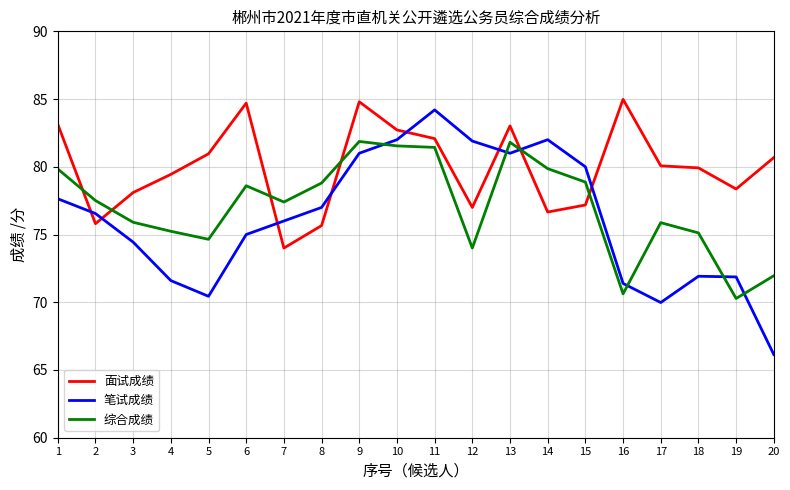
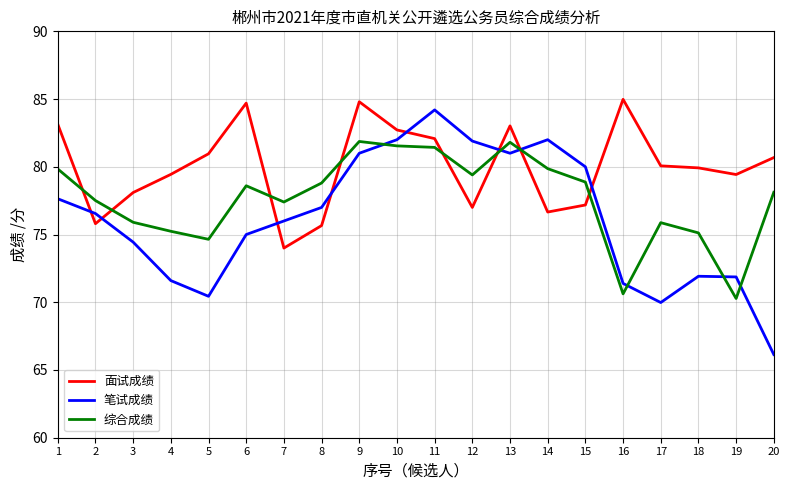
  {
    "面试成绩": {
      "1": 83.1,
      "2": 75.8,
      "3": 78.1,
      "4": 79.4,
      "5": 81.0,
      "6": 84.7,
      "7": 74.0,
      "8": 75.7,
      "9": 84.8,
      "10": 82.7,
      "11": 82.1,
      "12": 77.0,
      "13": 83.0,
      "14": 76.7,
      "15": 77.2,
      "16": 85.0,
      "17": 80.1,
      "18": 79.9,
-     "19": 78.4,
+     "19": 79.4,
      "20": 80.7
    },
    "笔试成绩": {
      "1": 77.6,
      "2": 76.6,
      "3": 74.4,
      "4": 71.6,
      "5": 70.4,
      "6": 75.0,
      "7": 76.0,
      "8": 77.0,
      "9": 81.0,
      "10": 82.0,
      "11": 84.2,
      "12": 81.9,
      "13": 81.0,
      "14": 82.0,
      "15": 80.0,
      "16": 71.4,
      "17": 70.0,
      "18": 71.9,
      "19": 71.9,
      "20": 66.1
    },
    "综合成绩": {
      "1": 79.8,
      "2": 77.5,
      "3": 75.9,
      "4": 75.2,
      "5": 74.6,
      "6": 78.6,
      "7": 77.4,
      "8": 78.8,
      "9": 81.9,
      "10": 81.5,
      "11": 81.4,
-     "12": 74.0,
+     "12": 79.4,
      "13": 81.8,
      "14": 79.9,
      "15": 78.9,
      "16": 70.6,
      "17": 75.9,
      "18": 75.1,
      "19": 70.3,
-     "20": 72.0
+     "20": 78.1
    }
  }
